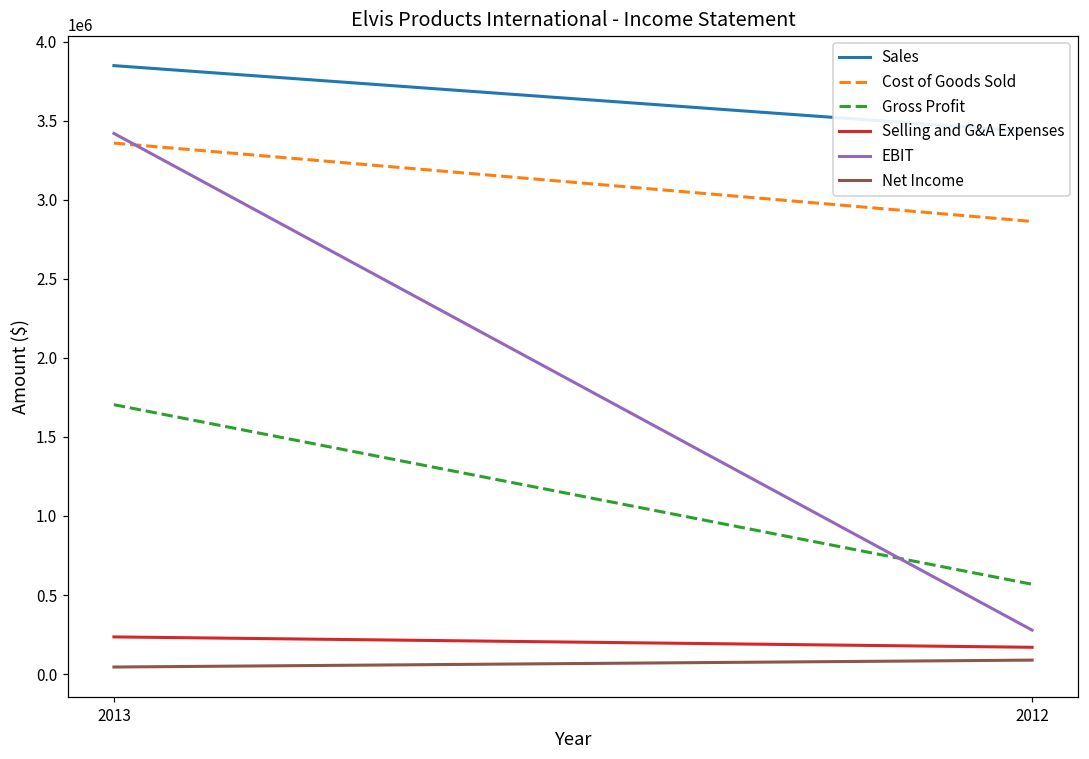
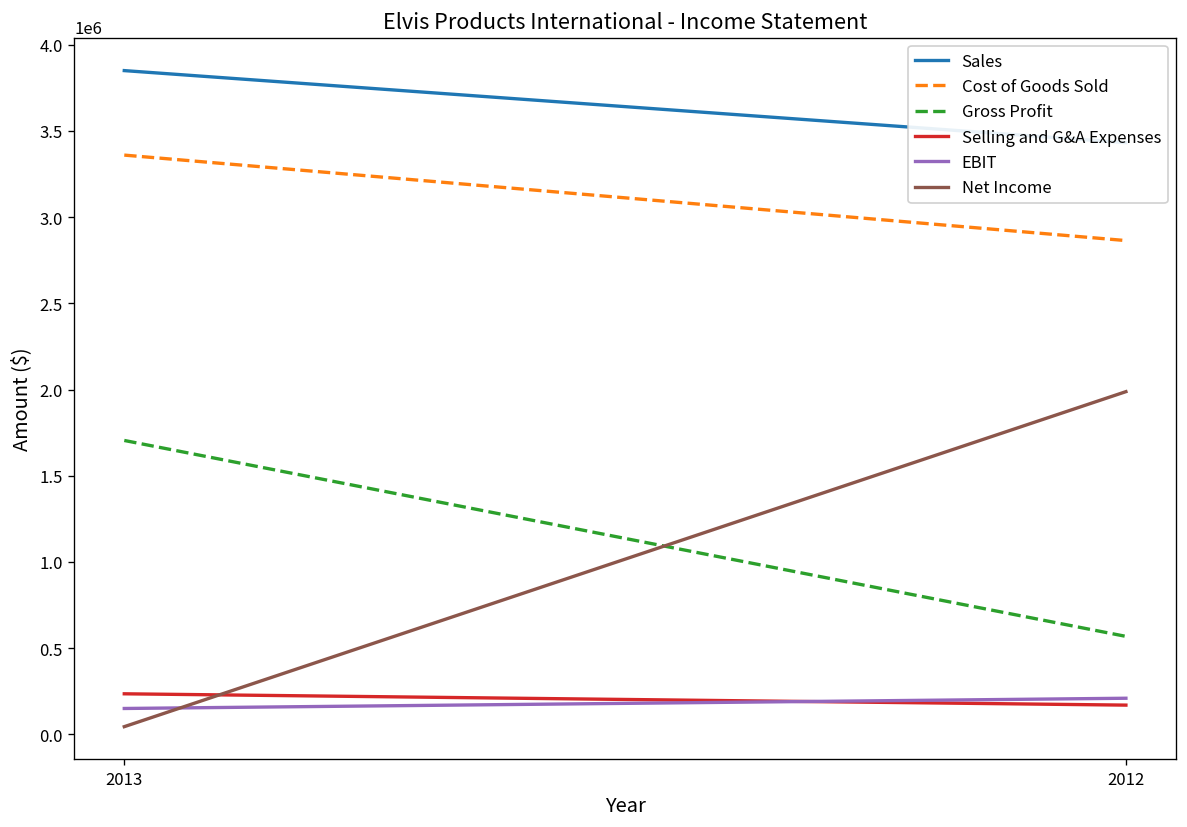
  {
    "Sales": {
      "2013": 3850000
    },
    "Cost of Goods Sold": {
      "2013": 3360000,
      "2012": 2860000
    },
    "Gross Profit": {
      "2013": 1700000,
      "2012": 570000
    },
    "Selling and G&A Expenses": {
      "2013": 230000,
      "2012": 170000
    },
    "EBIT": {
-     "2013": 3420000,
-     "2012": 280000
+     "2013": 150000,
+     "2012": 210000
    },
    "Net Income": {
      "2013": 40000,
-     "2012": 90000
+     "2012": 1990000
    }
  }
